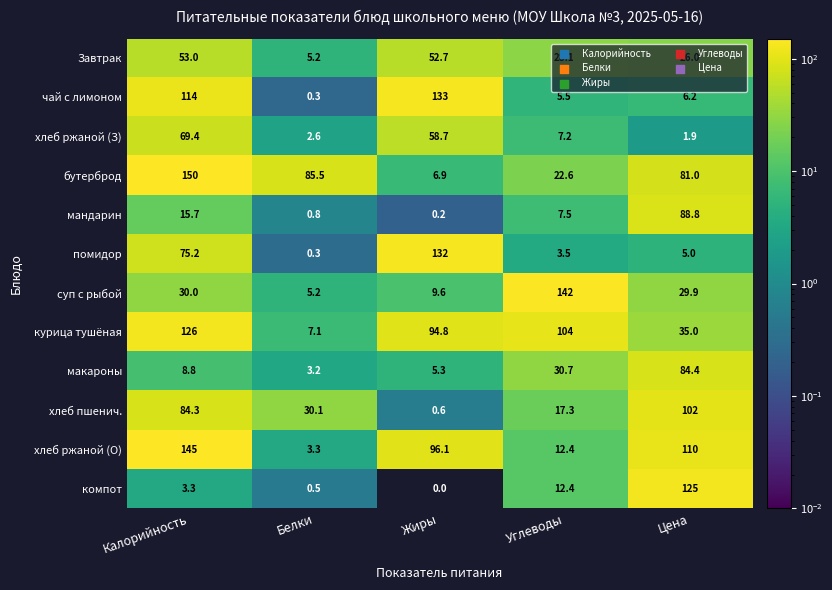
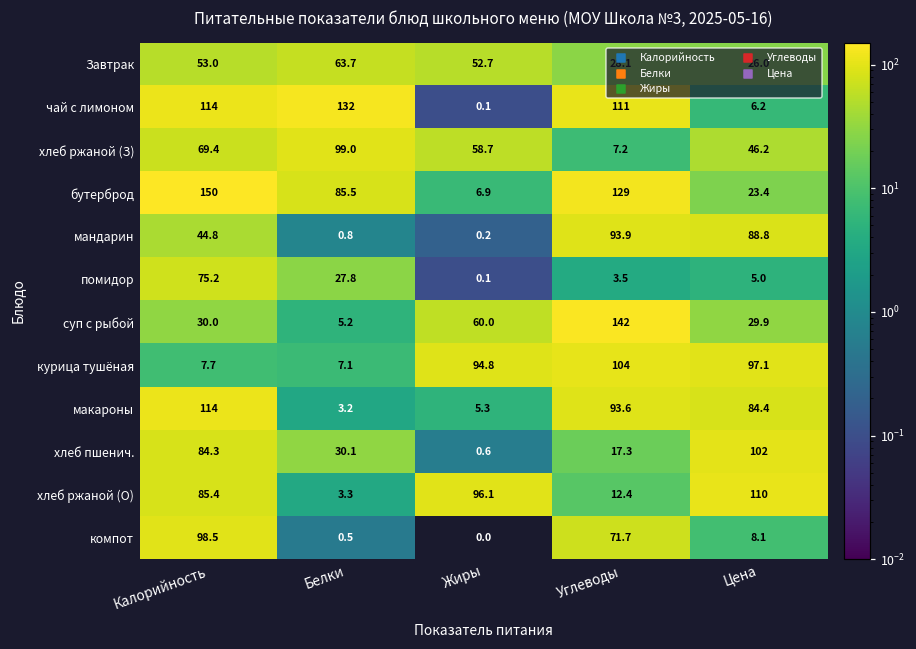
  {
    "Завтрак": {
      "Калорийность": 53.0,
-     "Белки": 5.2,
+     "Белки": 63.7,
      "Жиры": 52.7
    },
    "чай с лимоном": {
      "Калорийность": 114,
-     "Белки": 0.3,
-     "Жиры": 133,
-     "Углеводы": 5.5,
+     "Белки": 132,
+     "Жиры": 0.1,
+     "Углеводы": 111,
      "Цена": 6.2
    },
    "хлеб ржаной (З)": {
      "Калорийность": 69.4,
-     "Белки": 2.6,
+     "Белки": 99.0,
      "Жиры": 58.7,
      "Углеводы": 7.2,
-     "Цена": 1.9
+     "Цена": 46.2
    },
    "бутерброд": {
      "Калорийность": 150,
      "Белки": 85.5,
      "Жиры": 6.9,
-     "Углеводы": 22.6,
-     "Цена": 81.0
+     "Углеводы": 129,
+     "Цена": 23.4
    },
    "мандарин": {
-     "Калорийность": 15.7,
+     "Калорийность": 44.8,
      "Белки": 0.8,
      "Жиры": 0.2,
-     "Углеводы": 7.5,
+     "Углеводы": 93.9,
      "Цена": 88.8
    },
    "помидор": {
      "Калорийность": 75.2,
-     "Белки": 0.3,
-     "Жиры": 132,
+     "Белки": 27.8,
+     "Жиры": 0.1,
      "Углеводы": 3.5,
      "Цена": 5.0
    },
    "суп с рыбой": {
      "Калорийность": 30.0,
      "Белки": 5.2,
-     "Жиры": 9.6,
+     "Жиры": 60.0,
      "Углеводы": 142,
      "Цена": 29.9
    },
    "курица тушёная": {
-     "Калорийность": 126,
+     "Калорийность": 7.7,
      "Белки": 7.1,
      "Жиры": 94.8,
      "Углеводы": 104,
-     "Цена": 35.0
+     "Цена": 97.1
    },
    "макароны": {
-     "Калорийность": 8.8,
+     "Калорийность": 114,
      "Белки": 3.2,
      "Жиры": 5.3,
-     "Углеводы": 30.7,
+     "Углеводы": 93.6,
      "Цена": 84.4
    },
    "хлеб пшенич.": {
      "Калорийность": 84.3,
      "Белки": 30.1,
      "Жиры": 0.6,
      "Углеводы": 17.3,
      "Цена": 102
    },
    "хлеб ржаной (О)": {
-     "Калорийность": 145,
+     "Калорийность": 85.4,
      "Белки": 3.3,
      "Жиры": 96.1,
      "Углеводы": 12.4,
      "Цена": 110
    },
    "компот": {
-     "Калорийность": 3.3,
+     "Калорийность": 98.5,
      "Белки": 0.5,
      "Жиры": 0.0,
-     "Углеводы": 12.4,
-     "Цена": 125
+     "Углеводы": 71.7,
+     "Цена": 8.1
    }
  }
